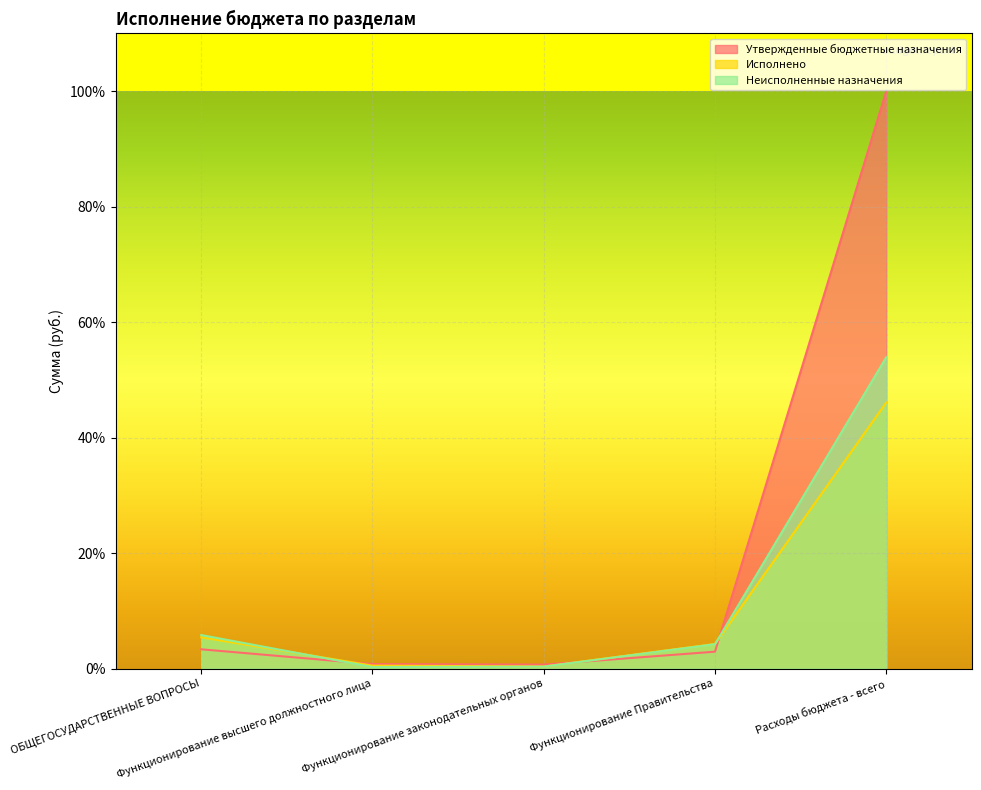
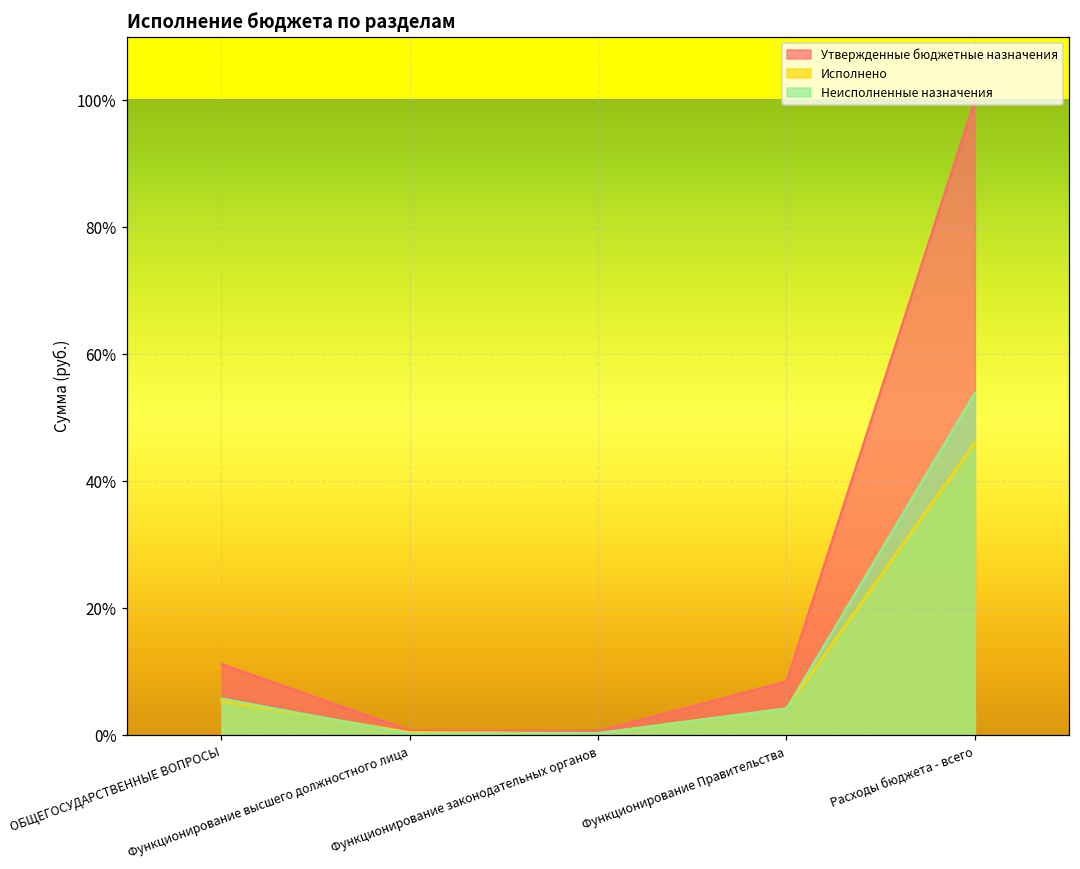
  {
    "Утвержденные бюджетные назначения": {
-     "ОБЩЕГОСУДАРСТВЕННЫЕ ВОПРОСЫ": "3%",
-     "Функционирование Правительства": "3%",
+     "ОБЩЕГОСУДАРСТВЕННЫЕ ВОПРОСЫ": "11%",
+     "Функционирование Правительства": "8%",
      "Расходы бюджета - всего": "100%"
    },
    "Исполнено": {
      "Расходы бюджета - всего": "46%"
    },
    "Неисполненные назначения": {
      "Расходы бюджета - всего": "54%"
    }
  }
